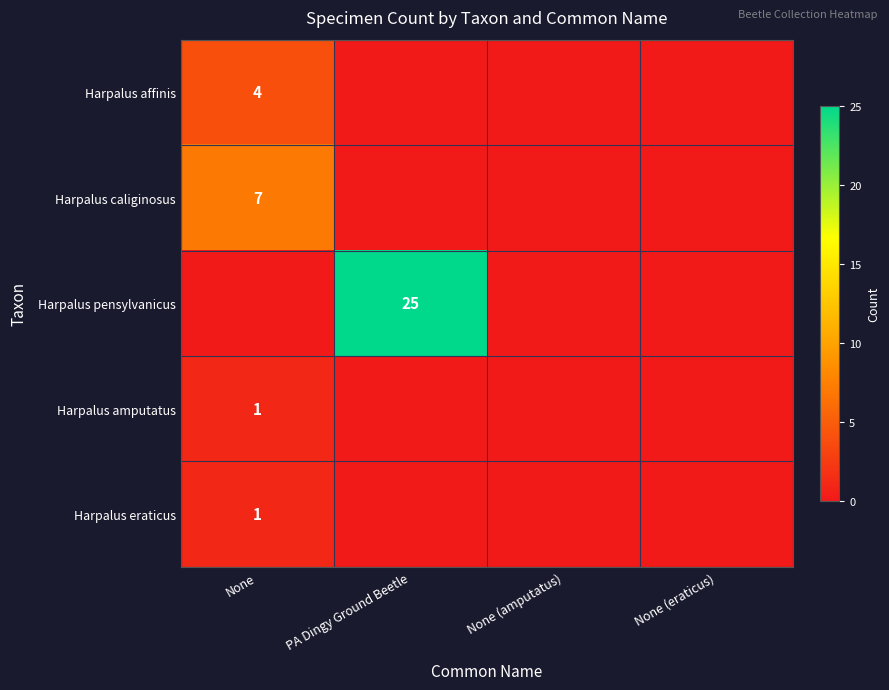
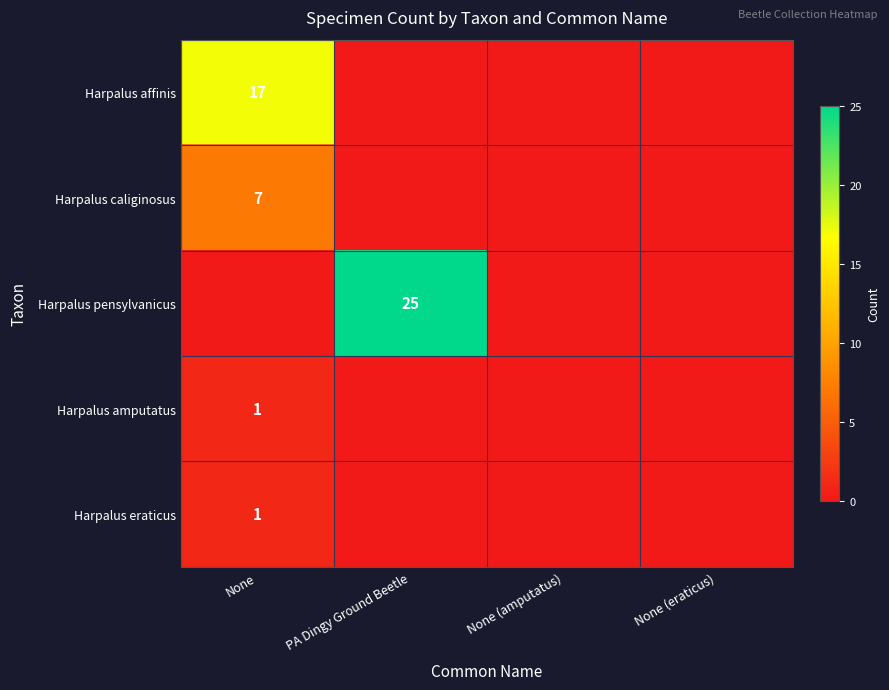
  {
    "Harpalus affinis": {
-     "None": 4
+     "None": 17
    },
    "Harpalus caliginosus": {
      "None": 7
    },
    "Harpalus pensylvanicus": {
      "PA Dingy Ground Beetle": 25
    },
    "Harpalus amputatus": {
      "None": 1
    },
    "Harpalus eraticus": {
      "None": 1
    }
  }
